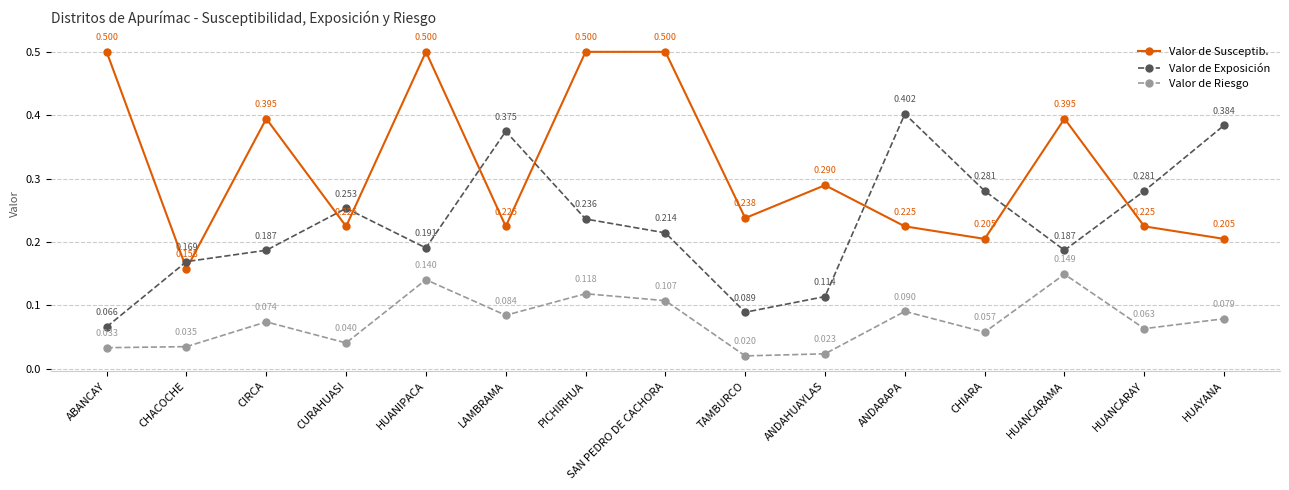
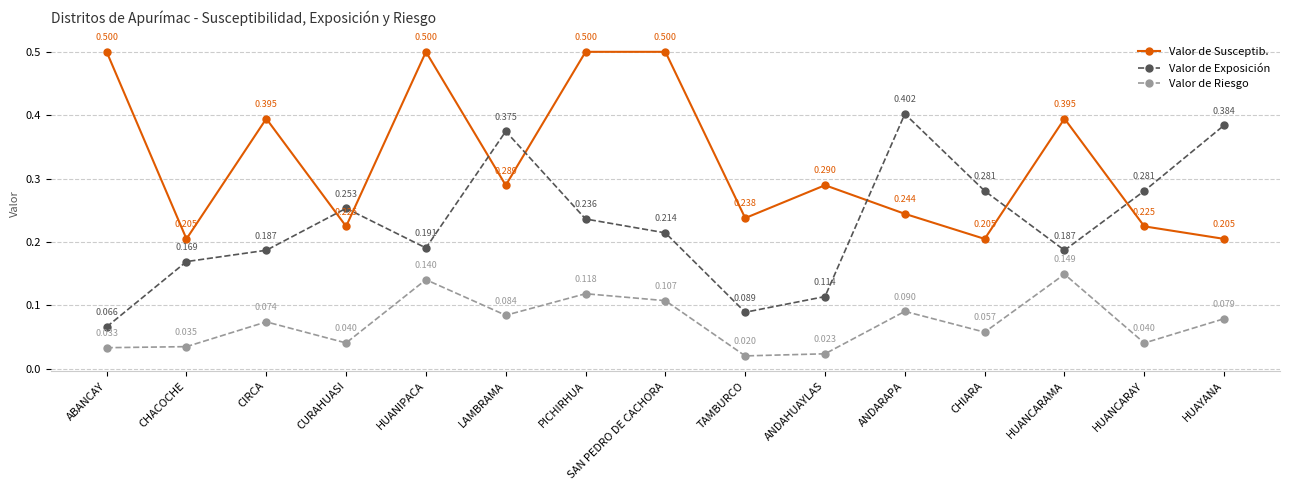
  {
    "Valor de Susceptib.": {
      "ABANCAY": 0.500,
-     "CHACOCHE": 0.158,
+     "CHACOCHE": 0.205,
      "CIRCA": 0.395,
      "HUANIPACA": 0.500,
-     "LAMBRAMA": 0.225,
+     "LAMBRAMA": 0.289,
      "PICHIRHUA": 0.500,
      "SAN PEDRO DE CACHORA": 0.500,
      "TAMBURCO": 0.238,
      "ANDAHUAYLAS": 0.290,
-     "ANDARAPA": 0.225,
+     "ANDARAPA": 0.244,
      "CHIARA": 0.205,
      "HUANCARAMA": 0.395,
      "HUANCARAY": 0.225,
      "HUAYANA": 0.205
    },
    "Valor de Exposición": {
      "ABANCAY": 0.066,
      "CIRCA": 0.187,
      "CURAHUASI": 0.253,
      "HUANIPACA": 0.191,
      "LAMBRAMA": 0.375,
      "PICHIRHUA": 0.236,
      "SAN PEDRO DE CACHORA": 0.214,
      "TAMBURCO": 0.089,
      "ANDAHUAYLAS": 0.114,
      "ANDARAPA": 0.402,
      "CHIARA": 0.281,
      "HUANCARAMA": 0.187,
      "HUANCARAY": 0.281,
      "HUAYANA": 0.384
    },
    "Valor de Riesgo": {
      "ABANCAY": 0.033,
      "CHACOCHE": 0.035,
      "CIRCA": 0.074,
      "CURAHUASI": 0.040,
      "HUANIPACA": 0.140,
      "LAMBRAMA": 0.084,
      "PICHIRHUA": 0.118,
      "SAN PEDRO DE CACHORA": 0.107,
      "TAMBURCO": 0.020,
      "ANDAHUAYLAS": 0.023,
      "ANDARAPA": 0.090,
      "CHIARA": 0.057,
      "HUANCARAMA": 0.149,
-     "HUANCARAY": 0.063,
+     "HUANCARAY": 0.040,
      "HUAYANA": 0.079
    }
  }
